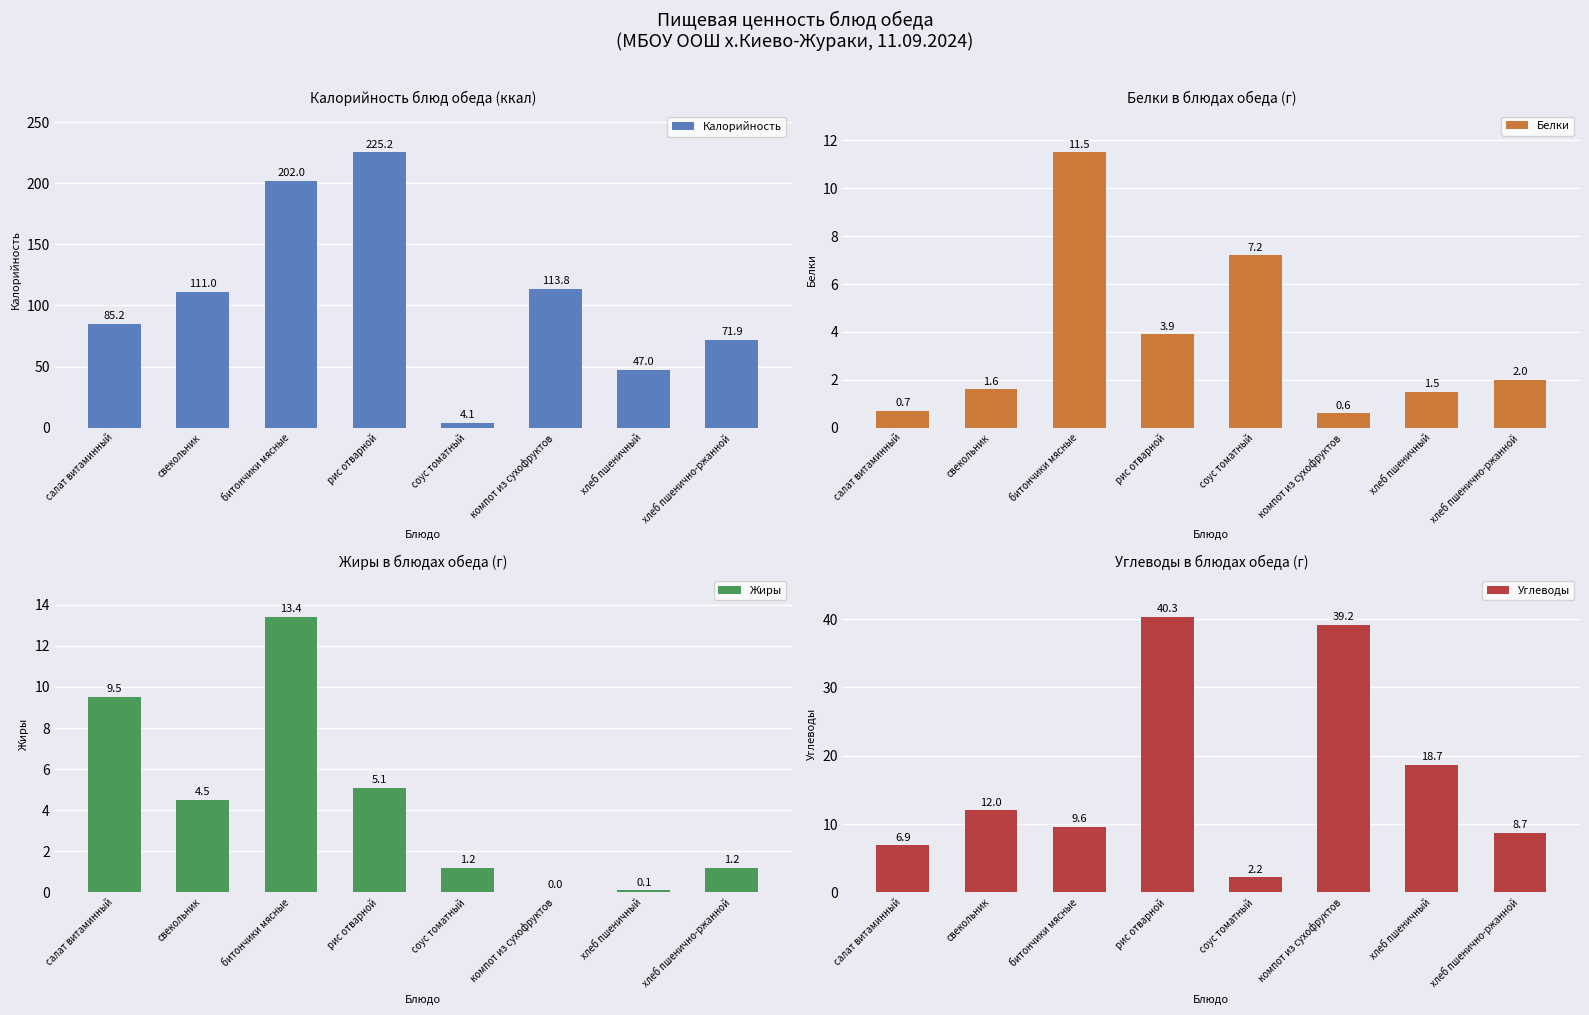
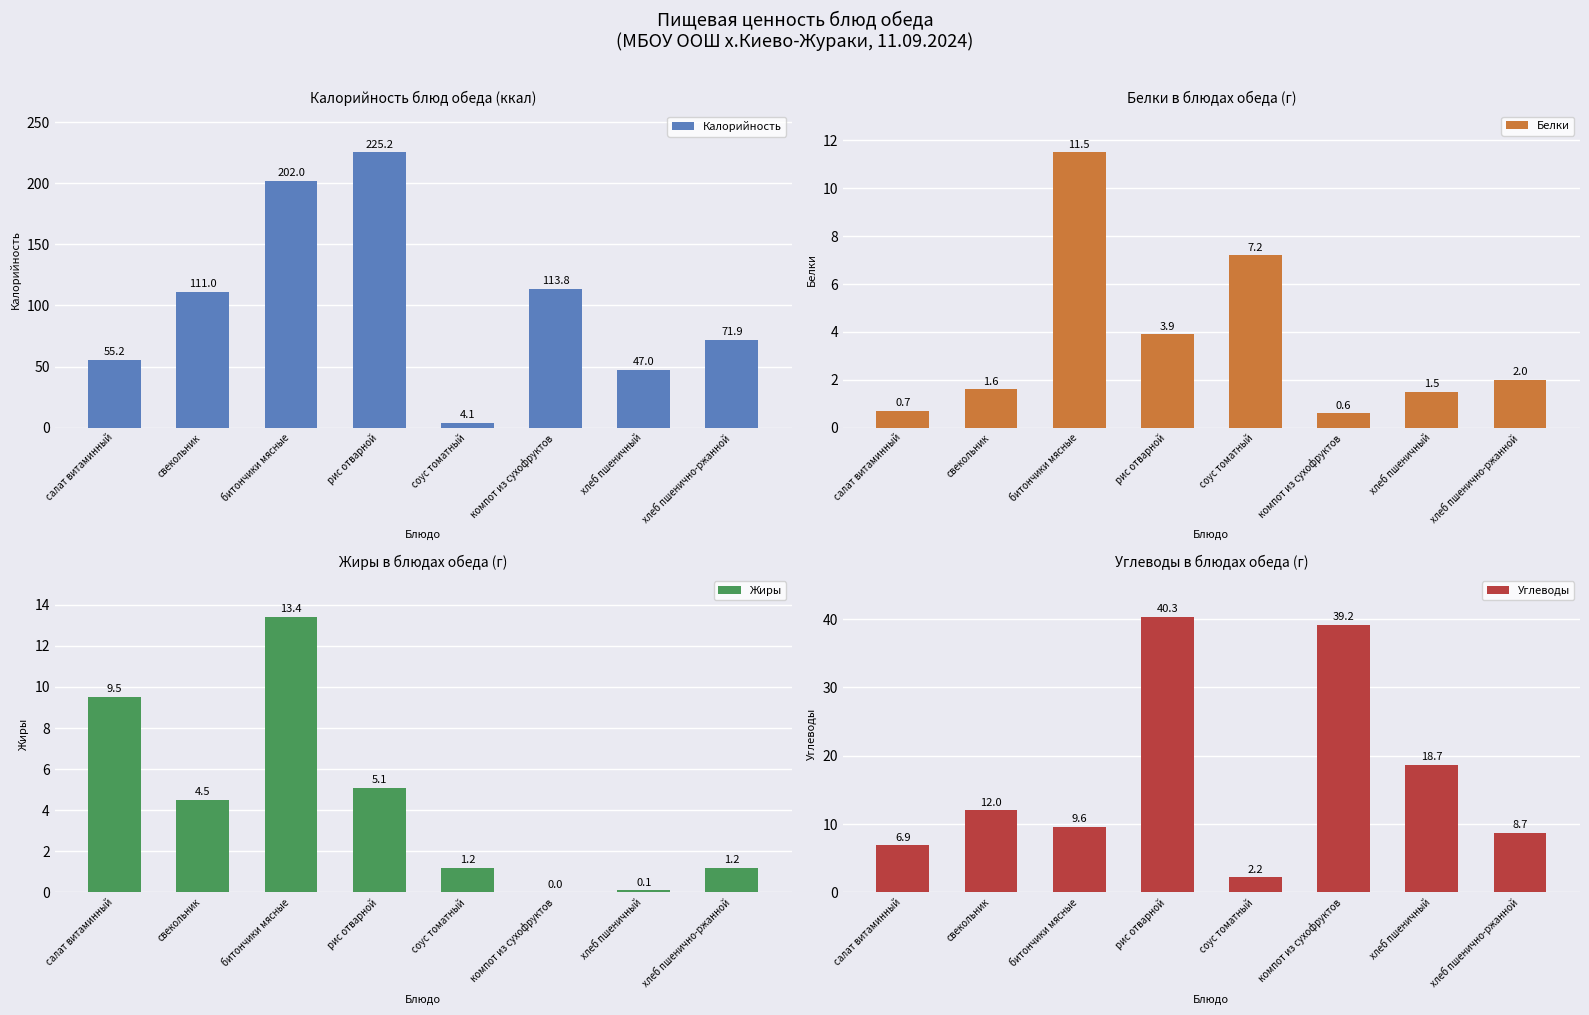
  {
    "Калорийность блюд обеда (ккал)": {
-     "салат витаминный": 85.2,
+     "салат витаминный": 55.2,
      "свекольник": 111.0,
      "битончики мясные": 202.0,
      "рис отварной": 225.2,
      "соус томатный": 4.1,
      "компот из сухофруктов": 113.8,
      "хлеб пшеничный": 47.0,
      "хлеб пшенично-ржанной": 71.9
    },
    "Белки в блюдах обеда (г)": {
      "салат витаминный": 0.7,
      "свекольник": 1.6,
      "битончики мясные": 11.5,
      "рис отварной": 3.9,
      "соус томатный": 7.2,
      "компот из сухофруктов": 0.6,
      "хлеб пшеничный": 1.5,
      "хлеб пшенично-ржанной": 2.0
    },
    "Жиры в блюдах обеда (г)": {
      "салат витаминный": 9.5,
      "свекольник": 4.5,
      "битончики мясные": 13.4,
      "рис отварной": 5.1,
      "соус томатный": 1.2,
      "компот из сухофруктов": 0.0,
      "хлеб пшеничный": 0.1,
      "хлеб пшенично-ржанной": 1.2
    },
    "Углеводы в блюдах обеда (г)": {
      "салат витаминный": 6.9,
      "свекольник": 12.0,
      "битончики мясные": 9.6,
      "рис отварной": 40.3,
      "соус томатный": 2.2,
      "компот из сухофруктов": 39.2,
      "хлеб пшеничный": 18.7,
      "хлеб пшенично-ржанной": 8.7
    }
  }
